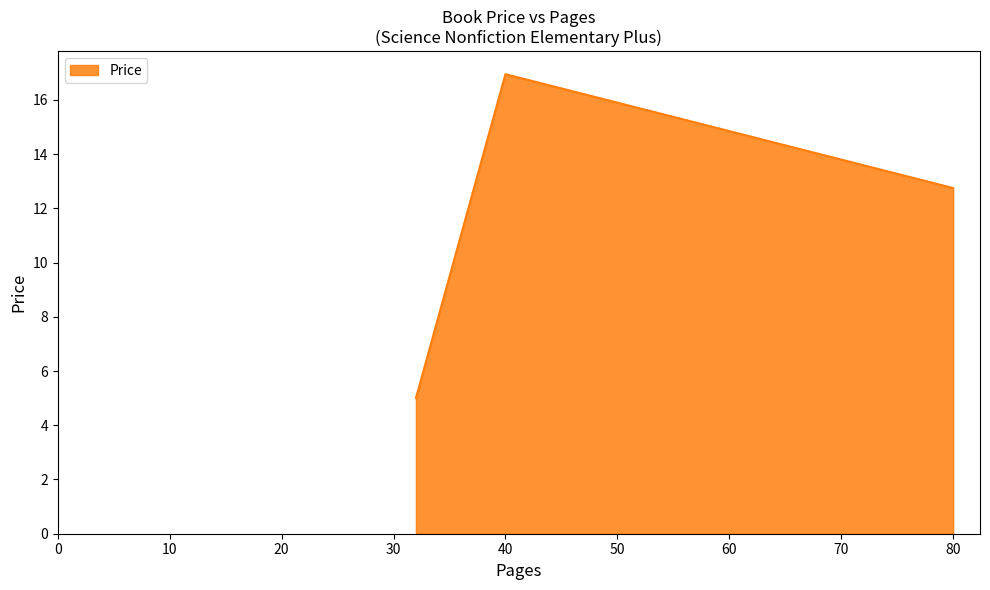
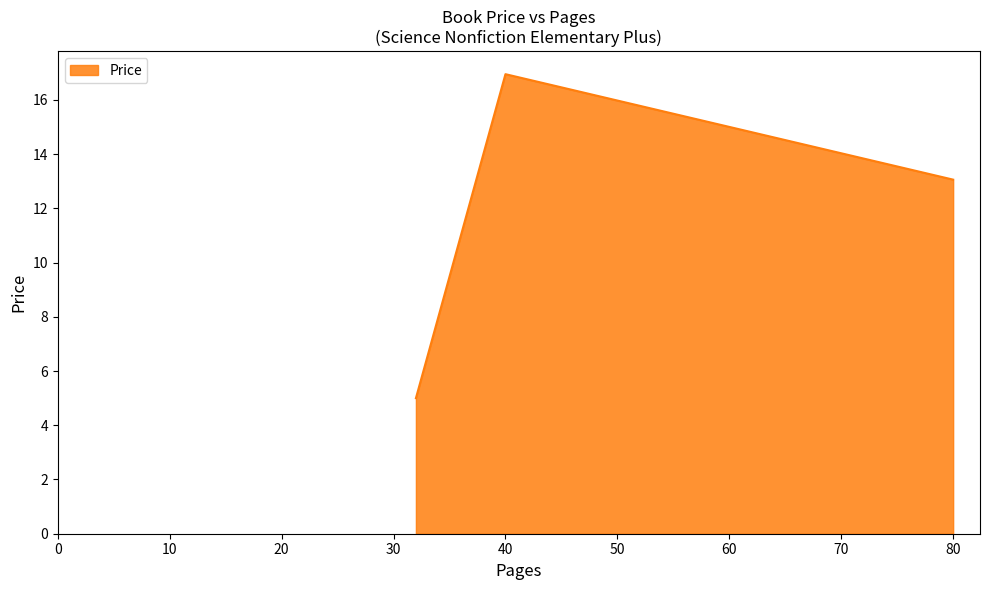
  {
    "40": 17.0,
-   "80": 12.8
+   "80": 13.1
  }
